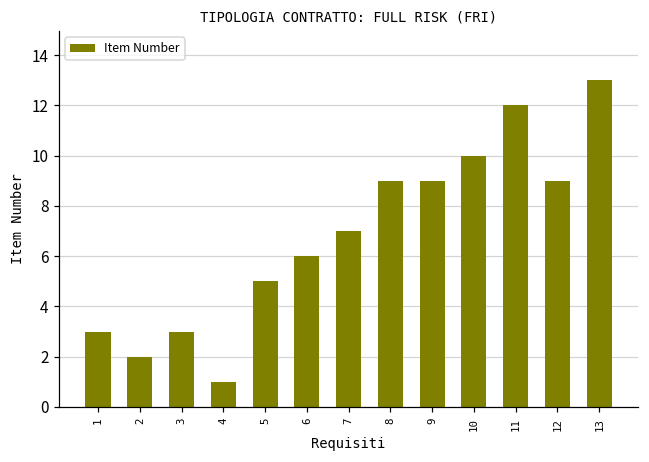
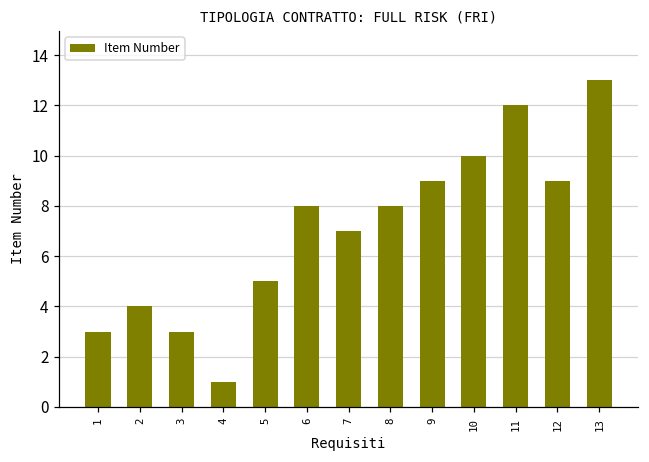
  {
    "1": 3,
-   "2": 2,
+   "2": 4,
    "3": 3,
    "4": 1,
    "5": 5,
-   "6": 6,
+   "6": 8,
    "7": 7,
-   "8": 9,
+   "8": 8,
    "9": 9,
    "10": 10,
    "11": 12,
    "12": 9,
    "13": 13
  }
